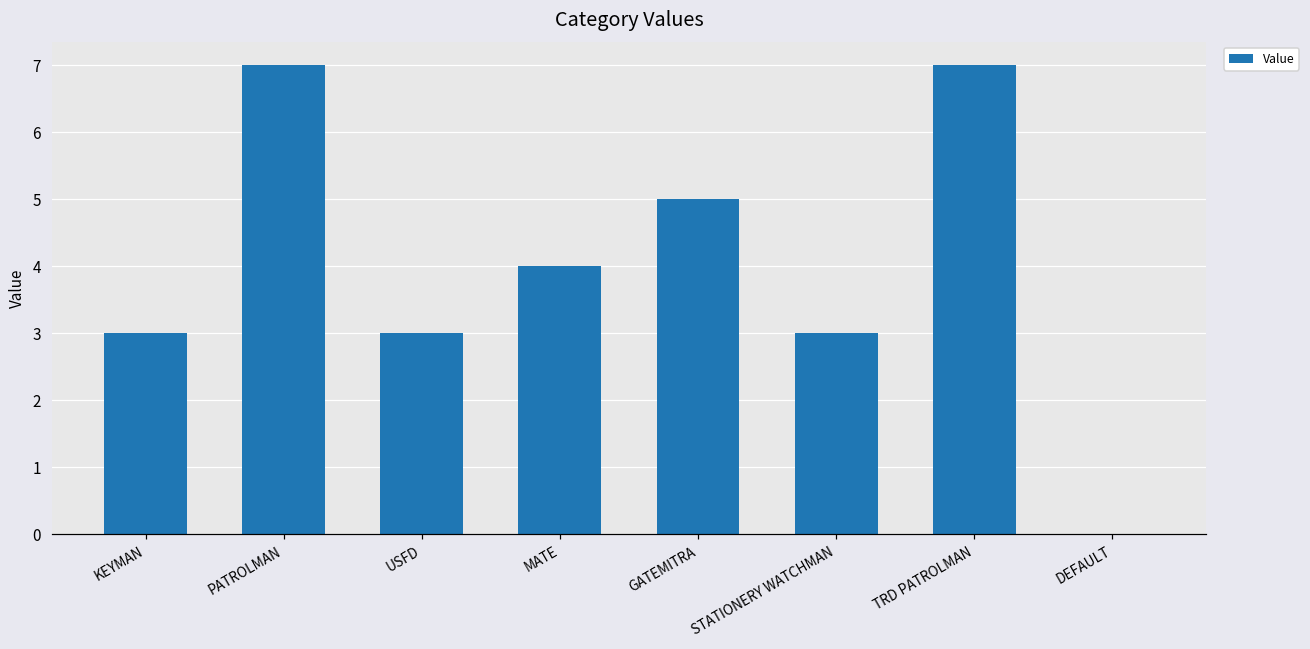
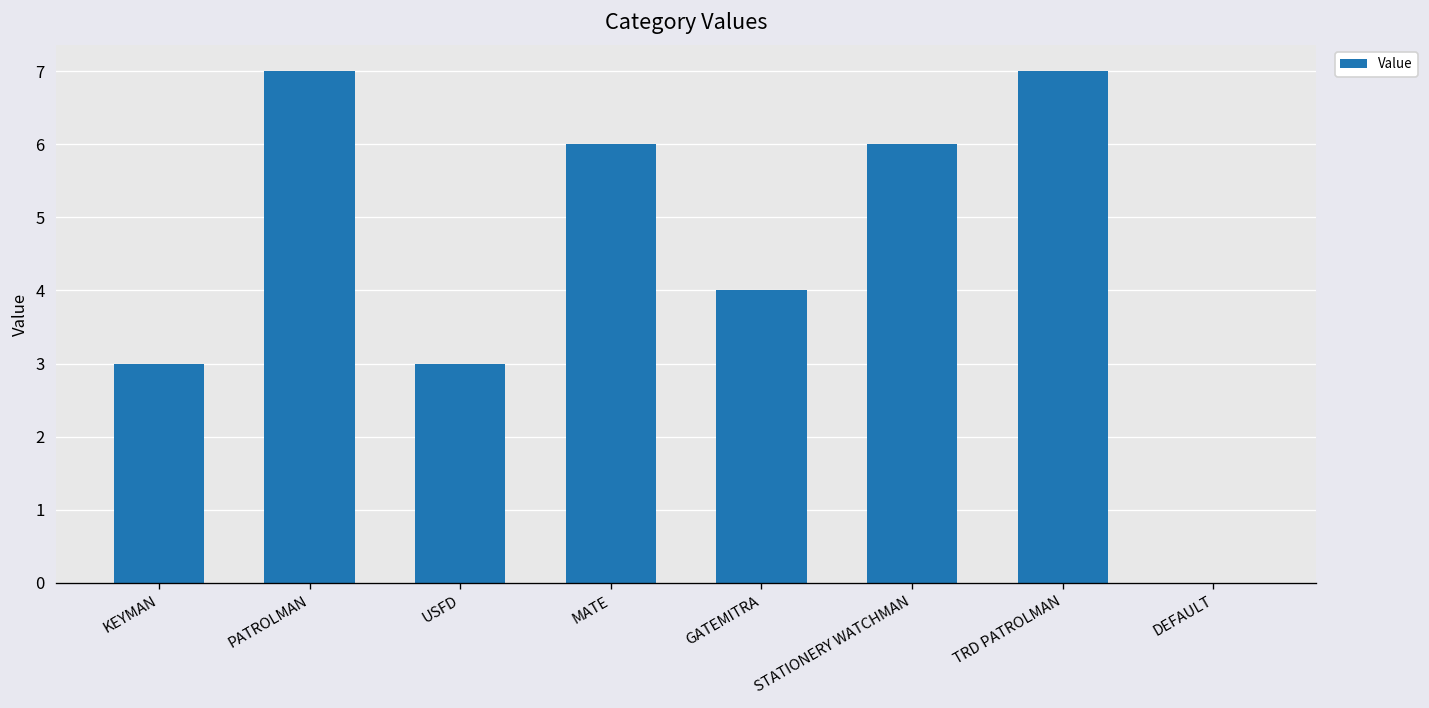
  {
    "KEYMAN": 3,
    "PATROLMAN": 7,
    "USFD": 3,
-   "MATE": 4,
-   "GATEMITRA": 5,
-   "STATIONERY WATCHMAN": 3,
+   "MATE": 6,
+   "GATEMITRA": 4,
+   "STATIONERY WATCHMAN": 6,
    "TRD PATROLMAN": 7,
    "DEFAULT": 0
  }
